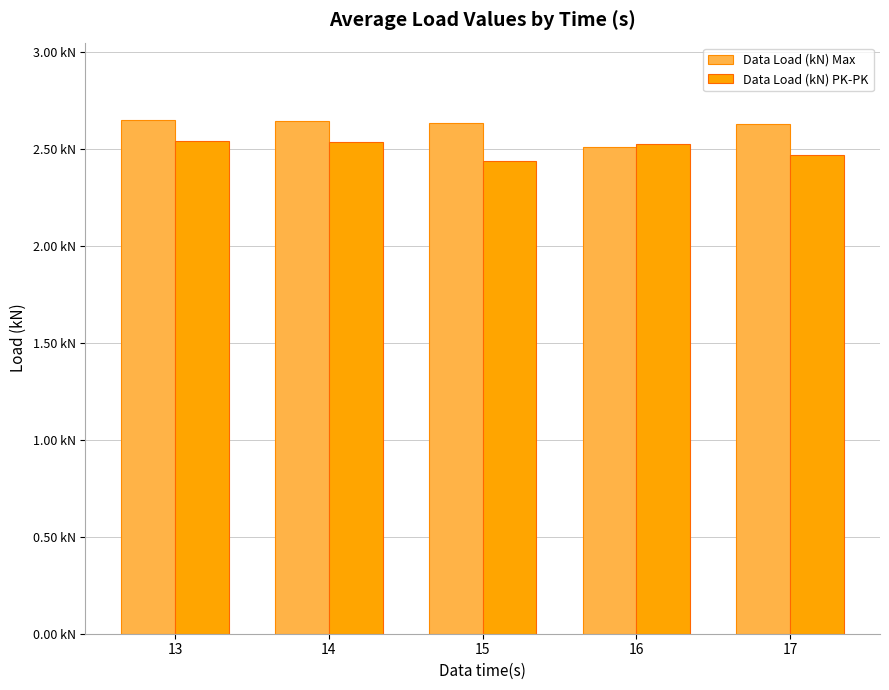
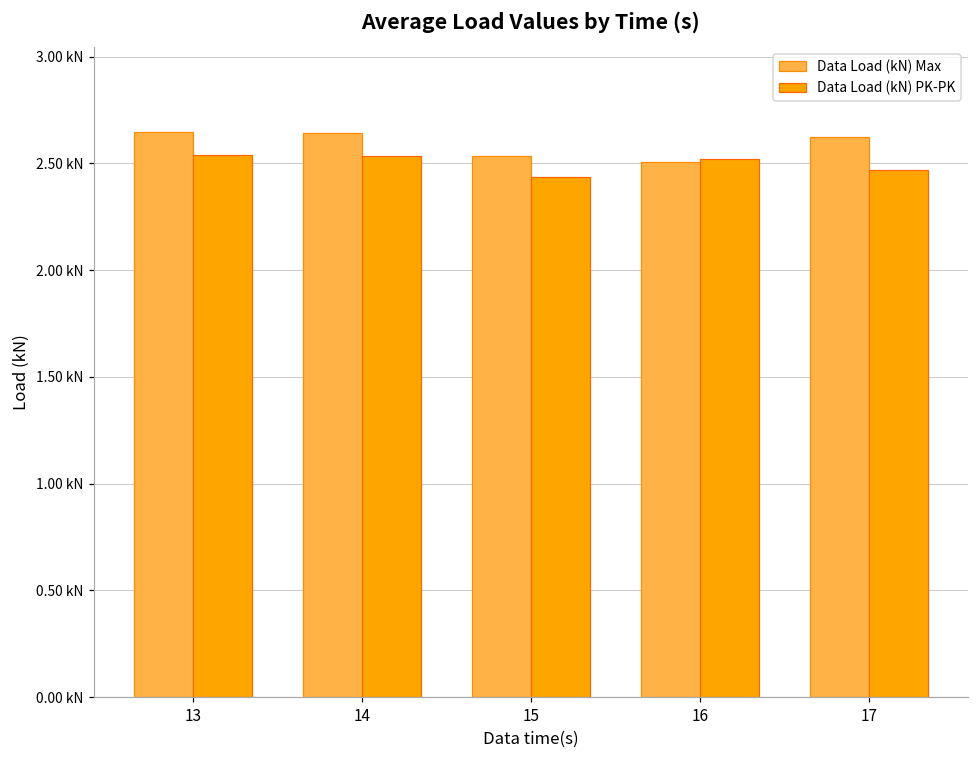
  {
    "Data Load (kN) Max": {
      "13": "2.65 kN",
      "14": "2.64 kN",
-     "15": "2.63 kN",
+     "15": "2.53 kN",
      "16": "2.51 kN",
      "17": "2.63 kN"
    },
    "Data Load (kN) PK-PK": {
      "13": "2.54 kN",
      "14": "2.53 kN",
      "15": "2.44 kN",
      "16": "2.52 kN",
      "17": "2.47 kN"
    }
  }
